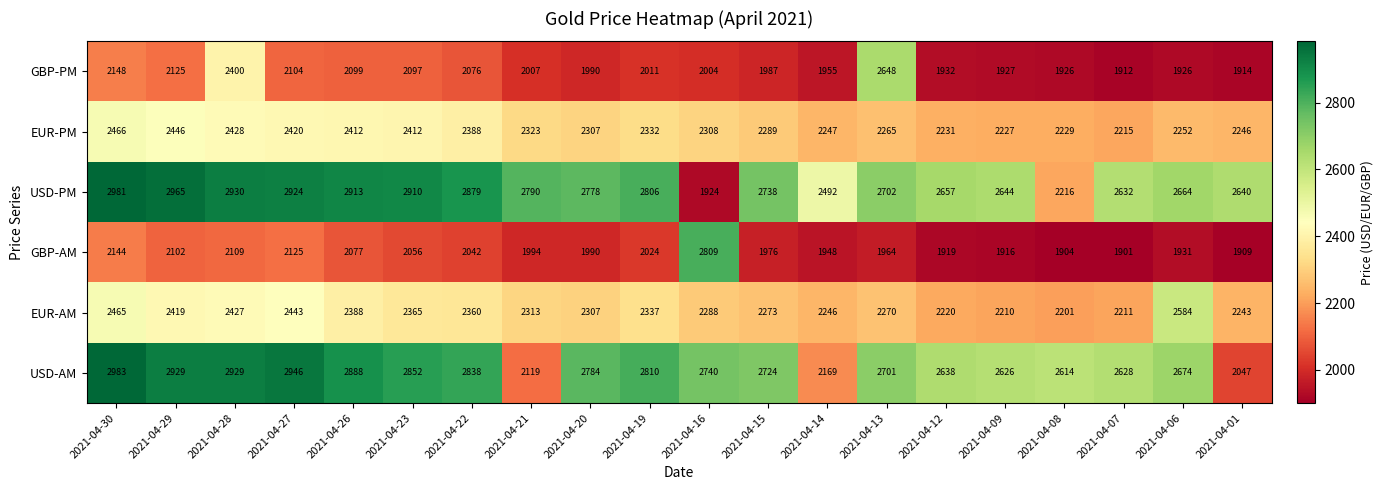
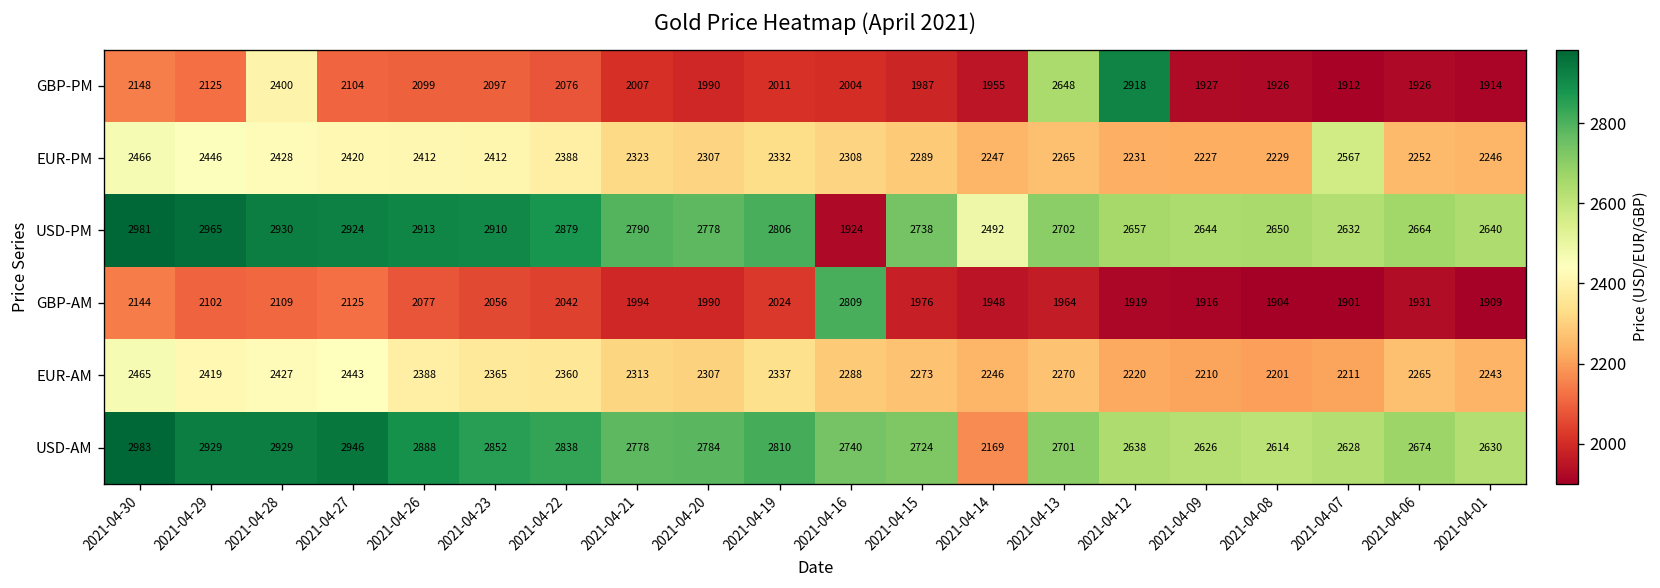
  {
    "GBP-PM": {
      "2021-04-30": 2148,
      "2021-04-29": 2125,
      "2021-04-28": 2400,
      "2021-04-27": 2104,
      "2021-04-26": 2099,
      "2021-04-23": 2097,
      "2021-04-22": 2076,
      "2021-04-21": 2007,
      "2021-04-20": 1990,
      "2021-04-19": 2011,
      "2021-04-16": 2004,
      "2021-04-15": 1987,
      "2021-04-14": 1955,
      "2021-04-13": 2648,
-     "2021-04-12": 1932,
+     "2021-04-12": 2918,
      "2021-04-09": 1927,
      "2021-04-08": 1926,
      "2021-04-07": 1912,
      "2021-04-06": 1926,
      "2021-04-01": 1914
    },
    "EUR-PM": {
      "2021-04-30": 2466,
      "2021-04-29": 2446,
      "2021-04-28": 2428,
      "2021-04-27": 2420,
      "2021-04-26": 2412,
      "2021-04-23": 2412,
      "2021-04-22": 2388,
      "2021-04-21": 2323,
      "2021-04-20": 2307,
      "2021-04-19": 2332,
      "2021-04-16": 2308,
      "2021-04-15": 2289,
      "2021-04-14": 2247,
      "2021-04-13": 2265,
      "2021-04-12": 2231,
      "2021-04-09": 2227,
      "2021-04-08": 2229,
-     "2021-04-07": 2215,
+     "2021-04-07": 2567,
      "2021-04-06": 2252,
      "2021-04-01": 2246
    },
    "USD-PM": {
      "2021-04-30": 2981,
      "2021-04-29": 2965,
      "2021-04-28": 2930,
      "2021-04-27": 2924,
      "2021-04-26": 2913,
      "2021-04-23": 2910,
      "2021-04-22": 2879,
      "2021-04-21": 2790,
      "2021-04-20": 2778,
      "2021-04-19": 2806,
      "2021-04-16": 1924,
      "2021-04-15": 2738,
      "2021-04-14": 2492,
      "2021-04-13": 2702,
      "2021-04-12": 2657,
      "2021-04-09": 2644,
-     "2021-04-08": 2216,
+     "2021-04-08": 2650,
      "2021-04-07": 2632,
      "2021-04-06": 2664,
      "2021-04-01": 2640
    },
    "GBP-AM": {
      "2021-04-30": 2144,
      "2021-04-29": 2102,
      "2021-04-28": 2109,
      "2021-04-27": 2125,
      "2021-04-26": 2077,
      "2021-04-23": 2056,
      "2021-04-22": 2042,
      "2021-04-21": 1994,
      "2021-04-20": 1990,
      "2021-04-19": 2024,
      "2021-04-16": 2809,
      "2021-04-15": 1976,
      "2021-04-14": 1948,
      "2021-04-13": 1964,
      "2021-04-12": 1919,
      "2021-04-09": 1916,
      "2021-04-08": 1904,
      "2021-04-07": 1901,
      "2021-04-06": 1931,
      "2021-04-01": 1909
    },
    "EUR-AM": {
      "2021-04-30": 2465,
      "2021-04-29": 2419,
      "2021-04-28": 2427,
      "2021-04-27": 2443,
      "2021-04-26": 2388,
      "2021-04-23": 2365,
      "2021-04-22": 2360,
      "2021-04-21": 2313,
      "2021-04-20": 2307,
      "2021-04-19": 2337,
      "2021-04-16": 2288,
      "2021-04-15": 2273,
      "2021-04-14": 2246,
      "2021-04-13": 2270,
      "2021-04-12": 2220,
      "2021-04-09": 2210,
      "2021-04-08": 2201,
      "2021-04-07": 2211,
-     "2021-04-06": 2584,
+     "2021-04-06": 2265,
      "2021-04-01": 2243
    },
    "USD-AM": {
      "2021-04-30": 2983,
      "2021-04-29": 2929,
      "2021-04-28": 2929,
      "2021-04-27": 2946,
      "2021-04-26": 2888,
      "2021-04-23": 2852,
      "2021-04-22": 2838,
-     "2021-04-21": 2119,
+     "2021-04-21": 2778,
      "2021-04-20": 2784,
      "2021-04-19": 2810,
      "2021-04-16": 2740,
      "2021-04-15": 2724,
      "2021-04-14": 2169,
      "2021-04-13": 2701,
      "2021-04-12": 2638,
      "2021-04-09": 2626,
      "2021-04-08": 2614,
      "2021-04-07": 2628,
      "2021-04-06": 2674,
-     "2021-04-01": 2047
+     "2021-04-01": 2630
    }
  }
